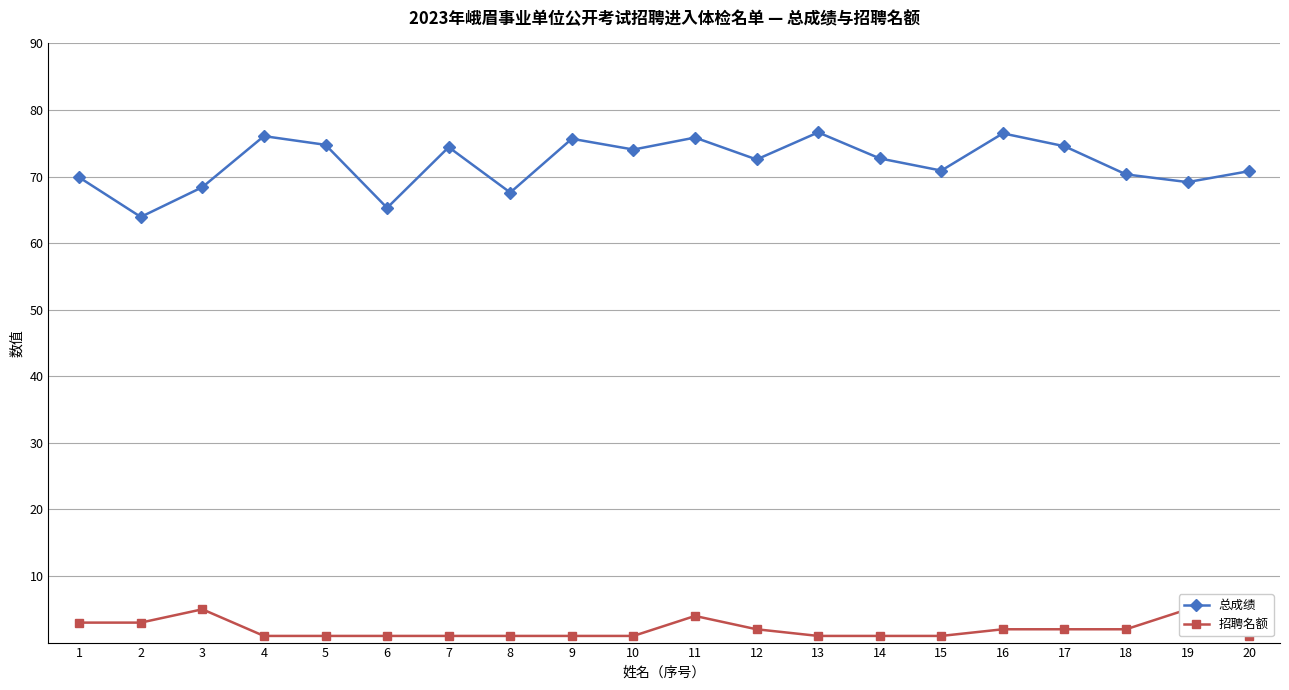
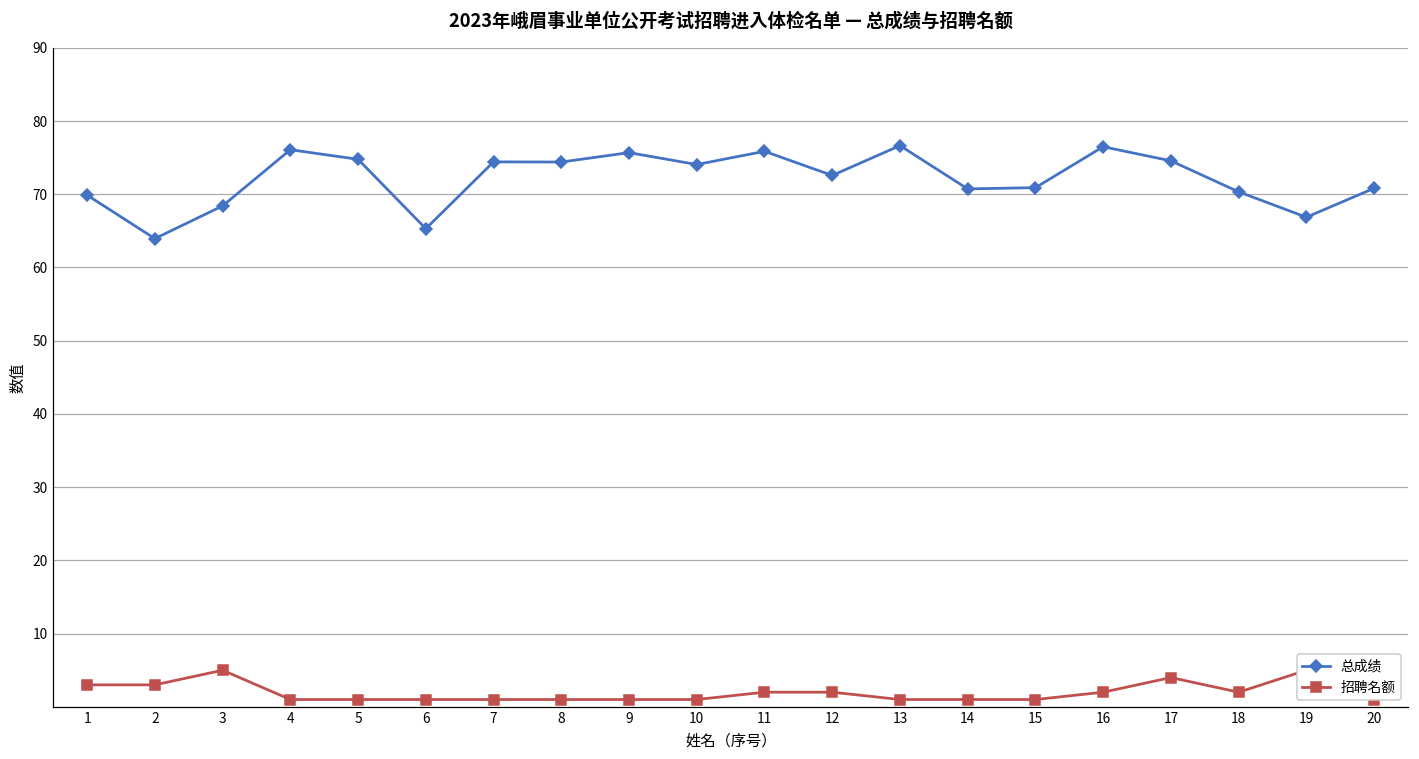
  {
    "总成绩": {
      "1": 70,
      "2": 64,
      "3": 68,
      "4": 76,
      "5": 75,
      "6": 65,
      "7": 74,
-     "8": 68,
+     "8": 74,
      "9": 76,
      "10": 74,
      "11": 76,
      "12": 73,
      "13": 77,
-     "14": 73,
+     "14": 71,
      "15": 71,
      "16": 76,
      "17": 75,
      "18": 70,
-     "19": 69,
+     "19": 67,
      "20": 71
    },
    "招聘名额": {
      "1": 3,
      "2": 3,
      "3": 5,
      "4": 1,
      "5": 1,
      "6": 1,
      "7": 1,
      "8": 1,
      "9": 1,
      "10": 1,
-     "11": 4,
+     "11": 2,
      "12": 2,
      "13": 1,
      "14": 1,
      "15": 1,
      "16": 2,
-     "17": 2,
+     "17": 4,
      "18": 2
    }
  }
